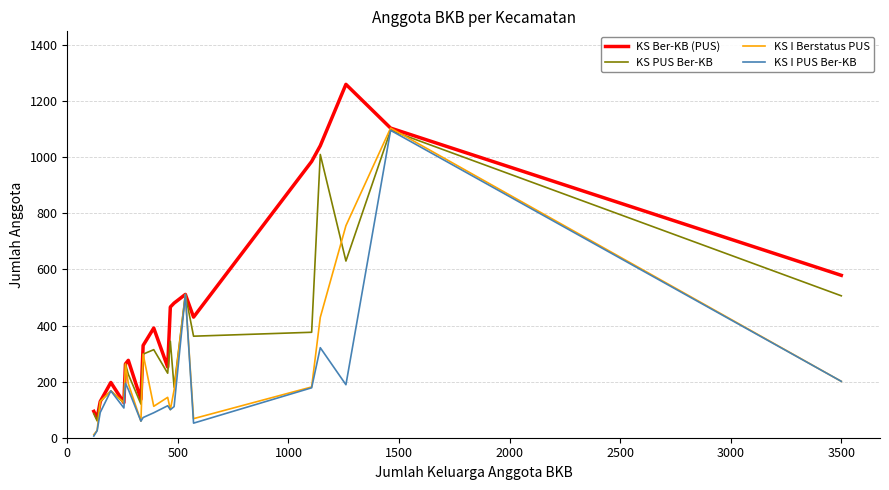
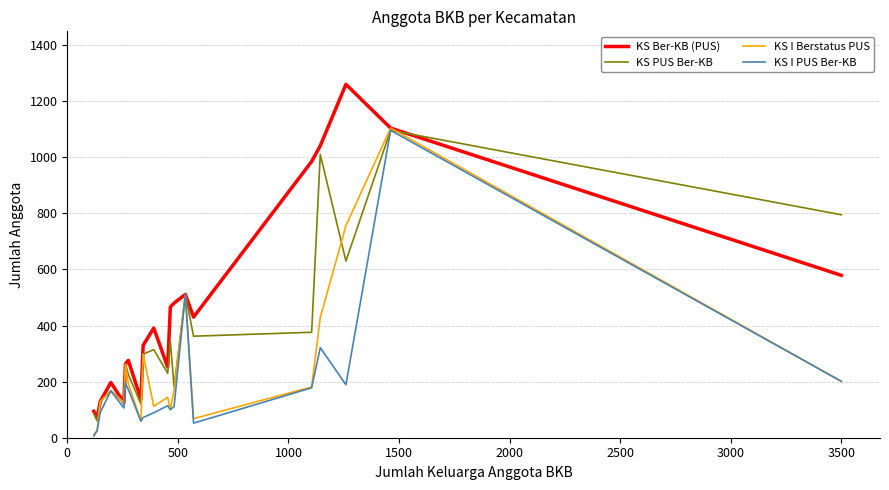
  {
    "KS Ber-KB (PUS)": {
      "3500": 580
    },
    "KS PUS Ber-KB": {
-     "3500": 510
+     "3500": 800
    }
  }
